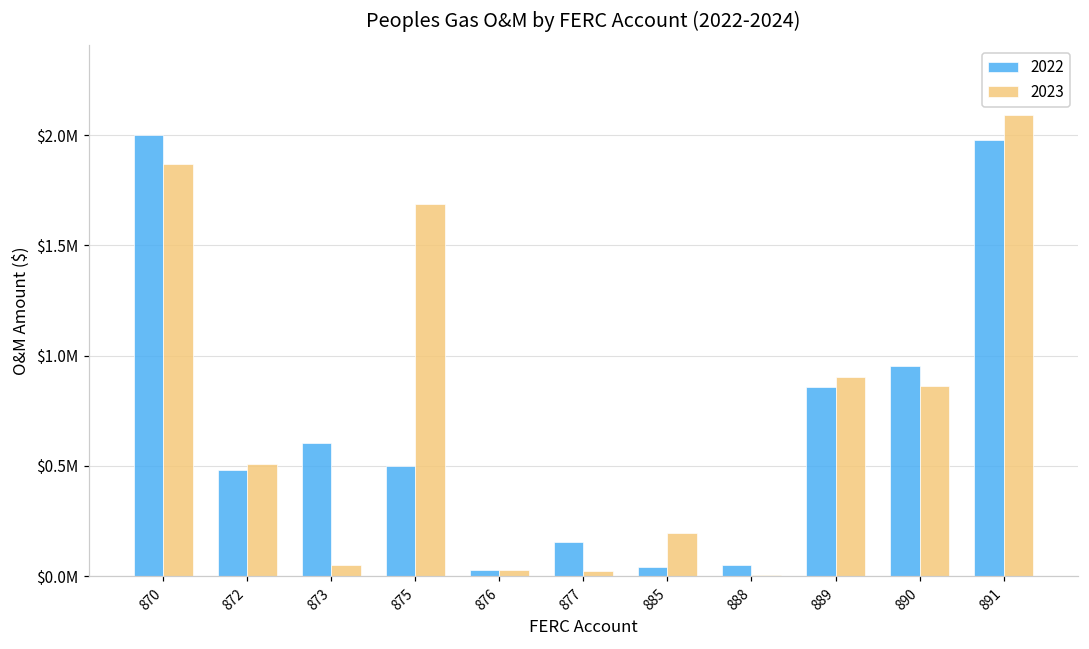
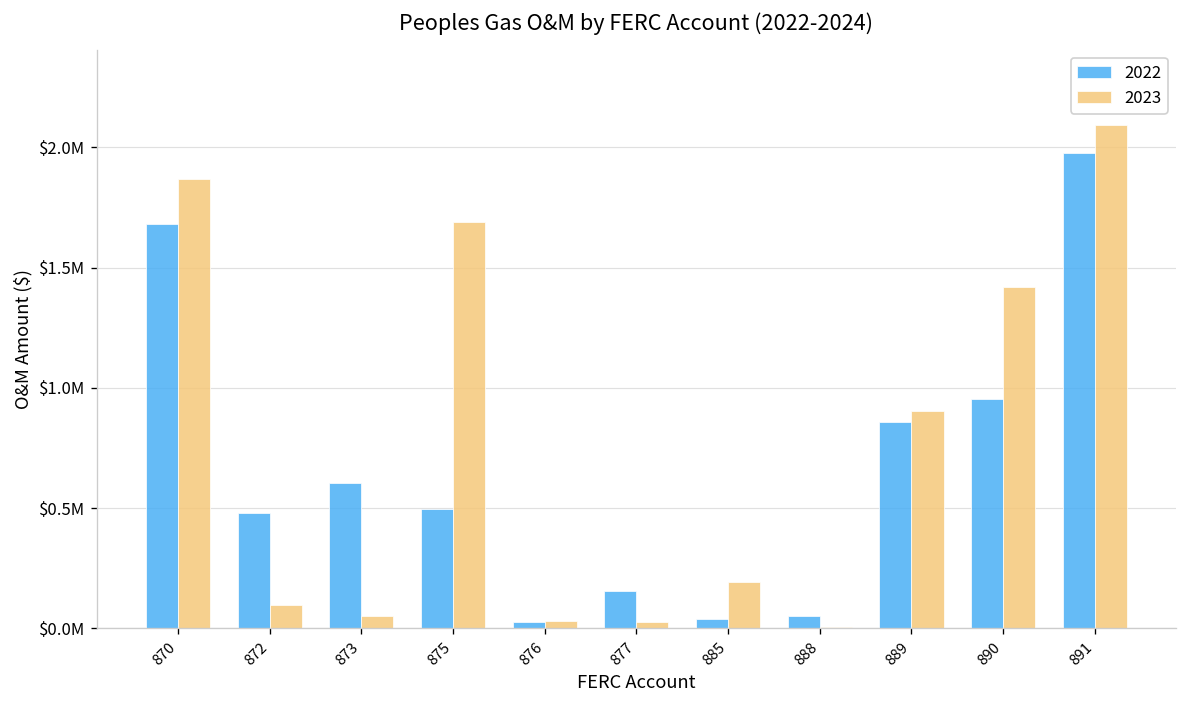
  {
    "2022": {
-     "870": "$2000000",
+     "870": "$1680000",
      "872": "$480000",
      "873": "$600000",
      "875": "$500000",
      "876": "$30000",
      "877": "$150000",
      "885": "$40000",
      "888": "$50000",
      "889": "$860000",
      "890": "$950000",
      "891": "$1980000"
    },
    "2023": {
      "870": "$1870000",
-     "872": "$510000",
+     "872": "$100000",
      "873": "$50000",
      "875": "$1690000",
      "876": "$30000",
      "877": "$30000",
      "885": "$190000",
      "889": "$900000",
-     "890": "$860000",
+     "890": "$1420000",
      "891": "$2090000"
    }
  }
